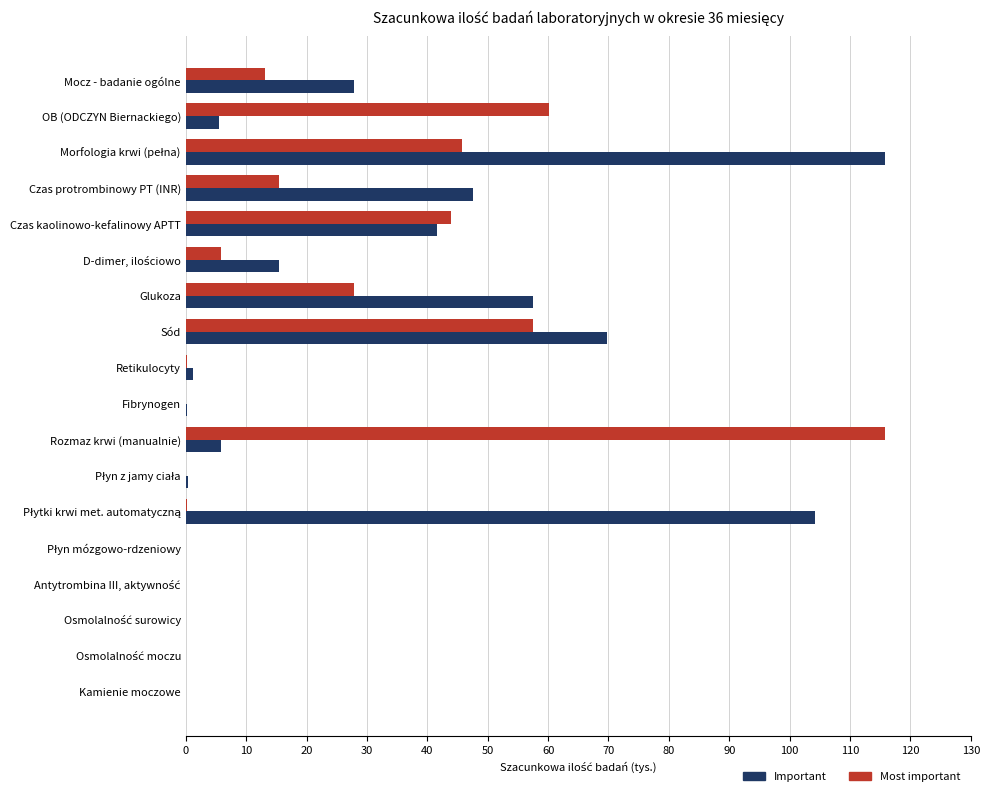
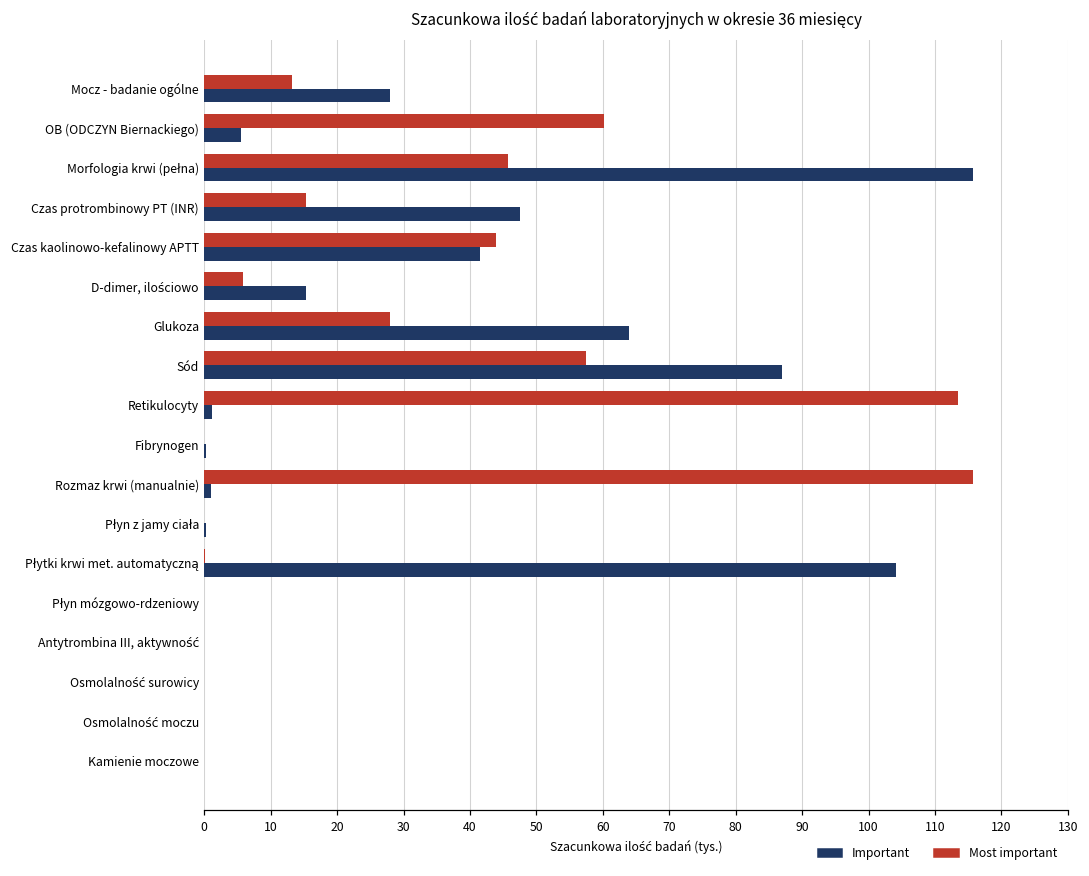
  {
    "Important": {
      "Mocz - badanie ogólne": 28,
      "OB (ODCZYN Biernackiego)": 6,
      "Morfologia krwi (pełna)": 116,
      "Czas protrombinowy PT (INR)": 48,
      "Czas kaolinowo-kefalinowy APTT": 42,
      "D-dimer, ilościowo": 15,
-     "Glukoza": 57,
-     "Sód": 70,
+     "Glukoza": 64,
+     "Sód": 87,
      "Retikulocyty": 1,
-     "Rozmaz krwi (manualnie)": 6,
+     "Rozmaz krwi (manualnie)": 1,
      "Płytki krwi met. automatyczną": 104
    },
    "Most important": {
      "Mocz - badanie ogólne": 13,
      "OB (ODCZYN Biernackiego)": 60,
      "Morfologia krwi (pełna)": 46,
      "Czas protrombinowy PT (INR)": 15,
      "Czas kaolinowo-kefalinowy APTT": 44,
      "D-dimer, ilościowo": 6,
      "Glukoza": 28,
      "Sód": 57,
-     "Retikulocyty": 0,
+     "Retikulocyty": 113,
      "Rozmaz krwi (manualnie)": 116
    }
  }
